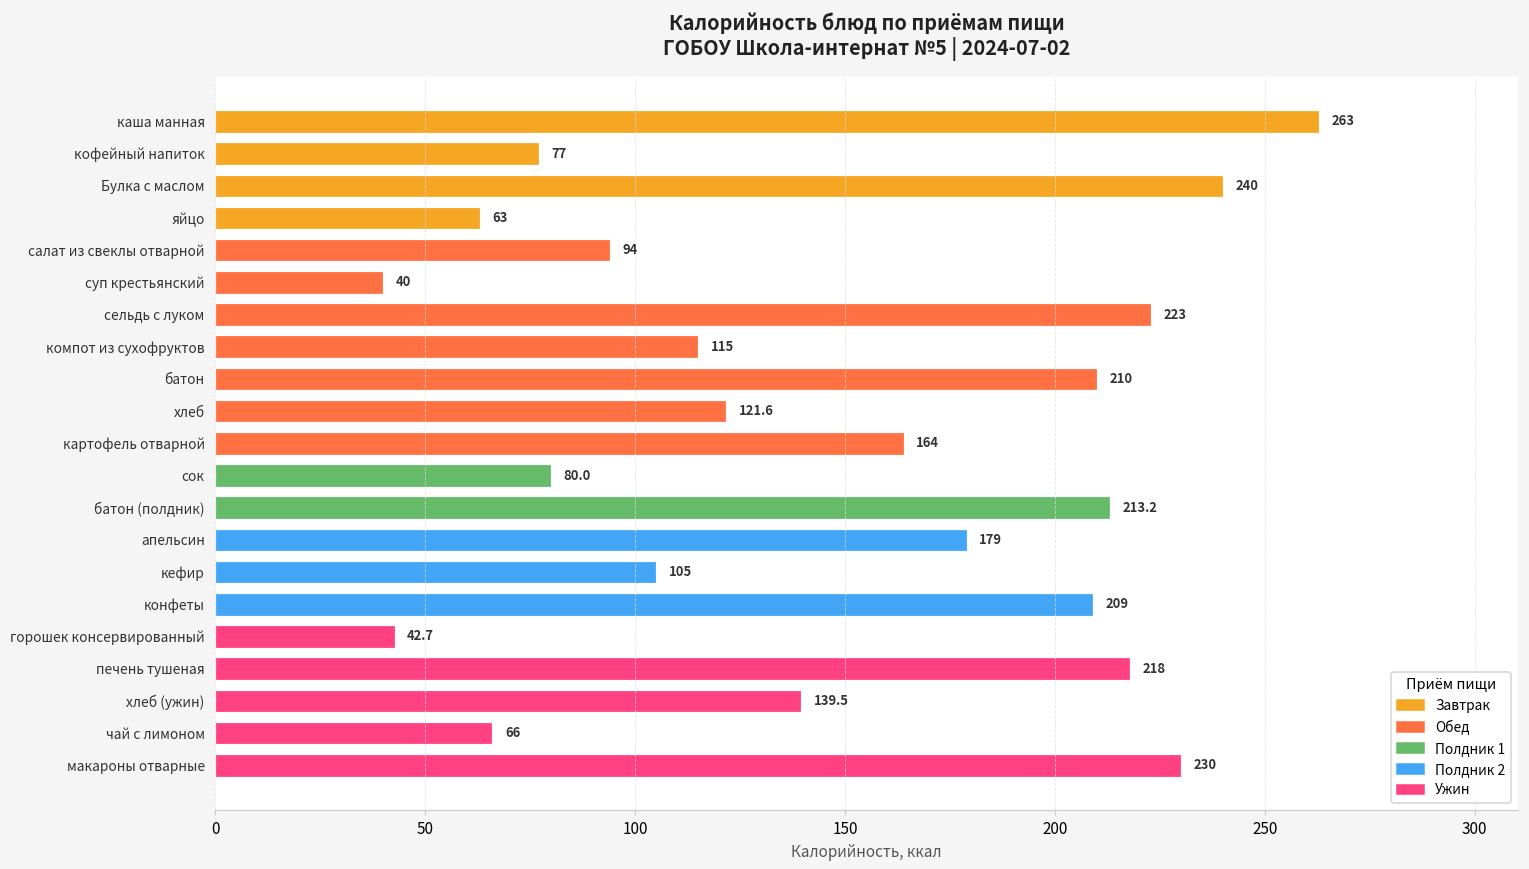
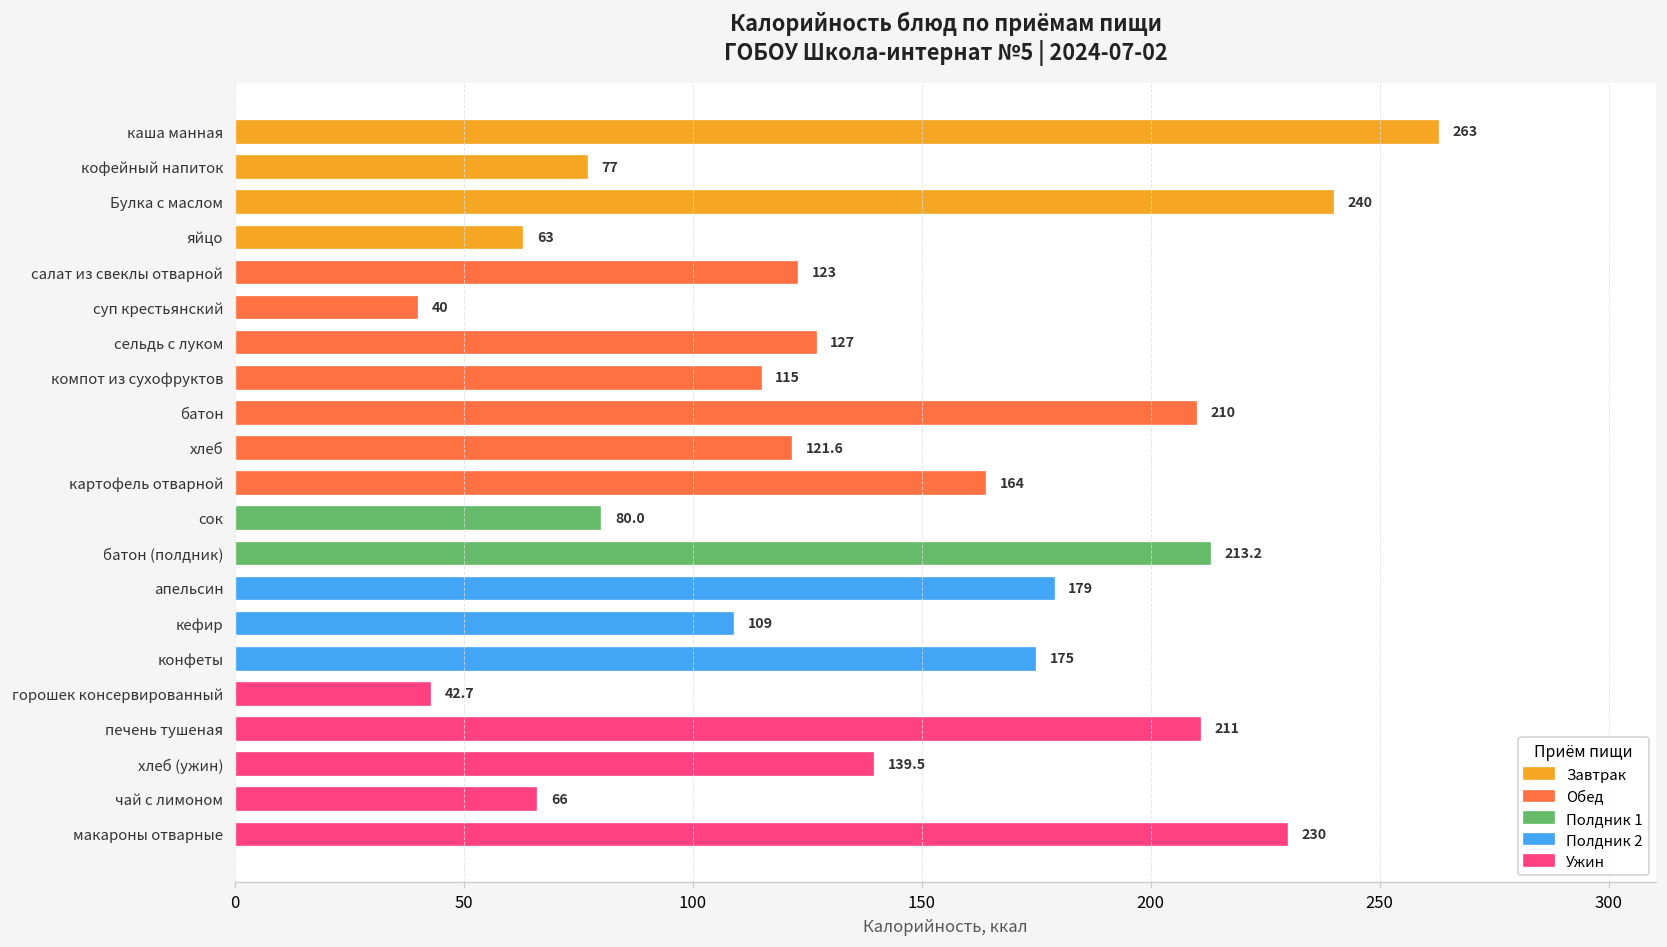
  {
    "каша манная": 263,
    "кофейный напиток": 77,
    "Булка с маслом": 240,
    "яйцо": 63,
-   "салат из свеклы отварной": 94,
+   "салат из свеклы отварной": 123,
    "суп крестьянский": 40,
-   "сельдь с луком": 223,
+   "сельдь с луком": 127,
    "компот из сухофруктов": 115,
    "батон": 210,
    "хлеб": 121.6,
    "картофель отварной": 164,
    "сок": 80.0,
    "батон (полдник)": 213.2,
    "апельсин": 179,
-   "кефир": 105,
-   "конфеты": 209,
+   "кефир": 109,
+   "конфеты": 175,
    "горошек консервированный": 42.7,
-   "печень тушеная": 218,
+   "печень тушеная": 211,
    "хлеб (ужин)": 139.5,
    "чай с лимоном": 66,
    "макароны отварные": 230
  }
